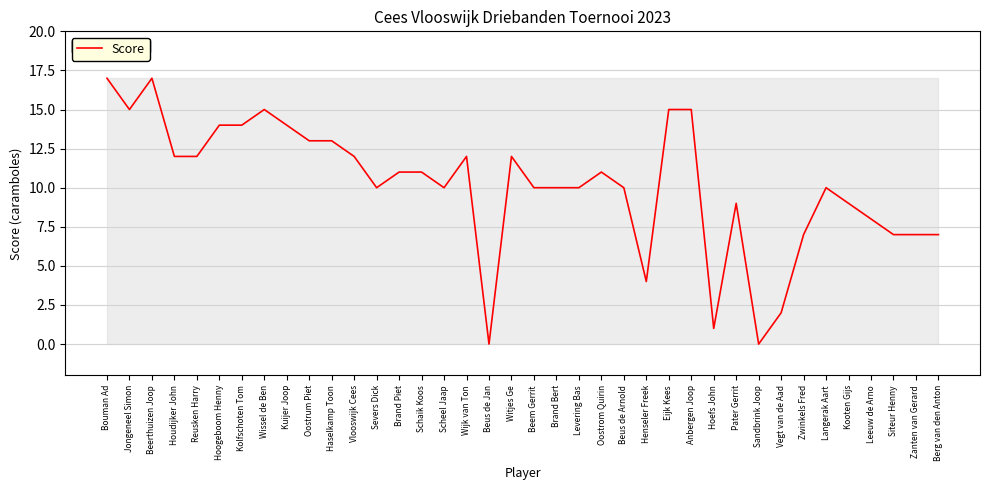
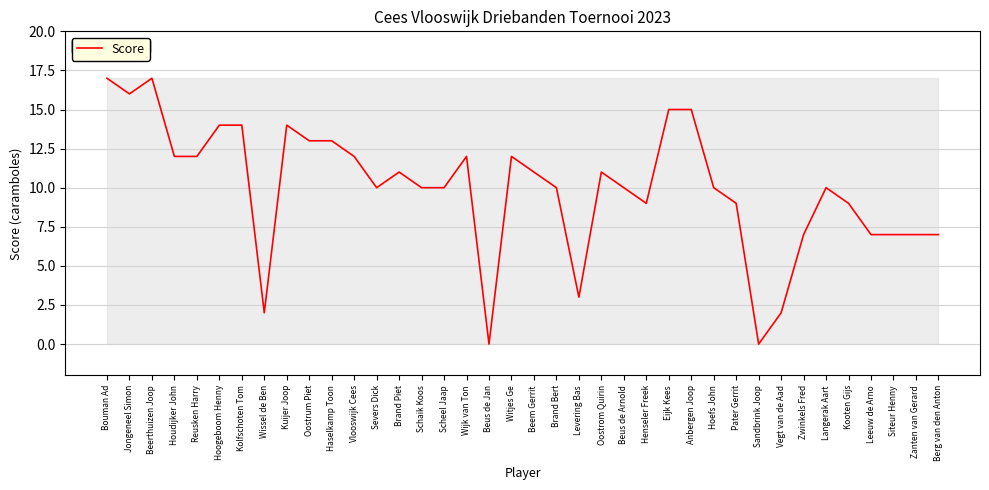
  {
    "Score": {
-     "Jongeneel Simon": 15,
+     "Jongeneel Simon": 16,
      "Houdijker John": 12,
      "Reusken Harry": 12,
      "Hoogeboom Henny": 14,
      "Kolfschoten Tom": 14,
-     "Wissel de Ben": 15,
+     "Wissel de Ben": 2,
      "Kuijer Joop": 14,
      "Oostrum Piet": 13,
      "Haselkamp Toon": 13,
      "Vlooswijk Cees": 12,
      "Severs Dick": 10,
      "Brand Piet": 11,
-     "Schaik Koos": 11,
+     "Schaik Koos": 10,
      "Scheel Jaap": 10,
      "Wijk van Ton": 12,
      "Beus de Jan": 0,
      "Witjes Ge": 12,
-     "Beem Gerrit": 10,
+     "Beem Gerrit": 11,
      "Brand Bert": 10,
-     "Levering Bas": 10,
+     "Levering Bas": 3,
      "Oostrom Quirin": 11,
      "Beus de Arnold": 10,
-     "Henseler Freek": 4,
+     "Henseler Freek": 9,
      "Eijk Kees": 15,
      "Anbergen Joop": 15,
-     "Hoefs John": 1,
+     "Hoefs John": 10,
      "Pater Gerrit": 9,
      "Sandbrink Joop": 0,
      "Vegt van de Aad": 2,
      "Zwinkels Fred": 7,
      "Langerak Aart": 10,
      "Kooten Gijs": 9,
-     "Leeuw de Arno": 8,
+     "Leeuw de Arno": 7,
      "Siteur Henny": 7,
      "Zanten van Gerard": 7,
      "Berg van den Anton": 7
    }
  }
